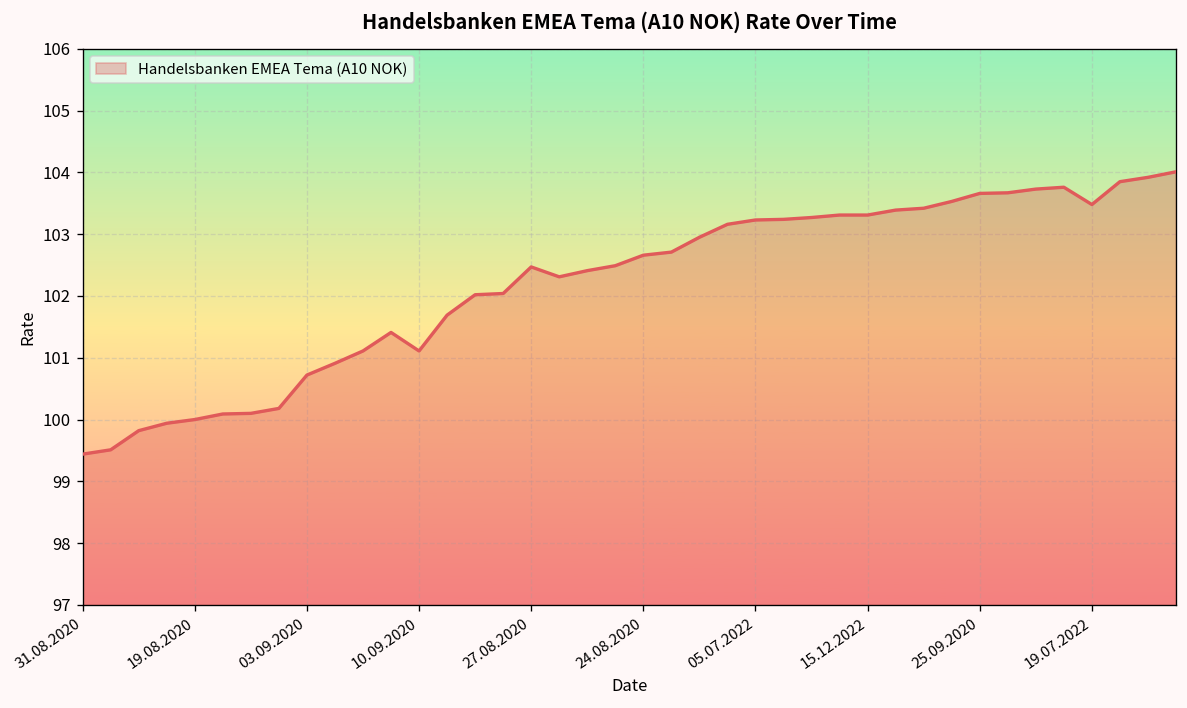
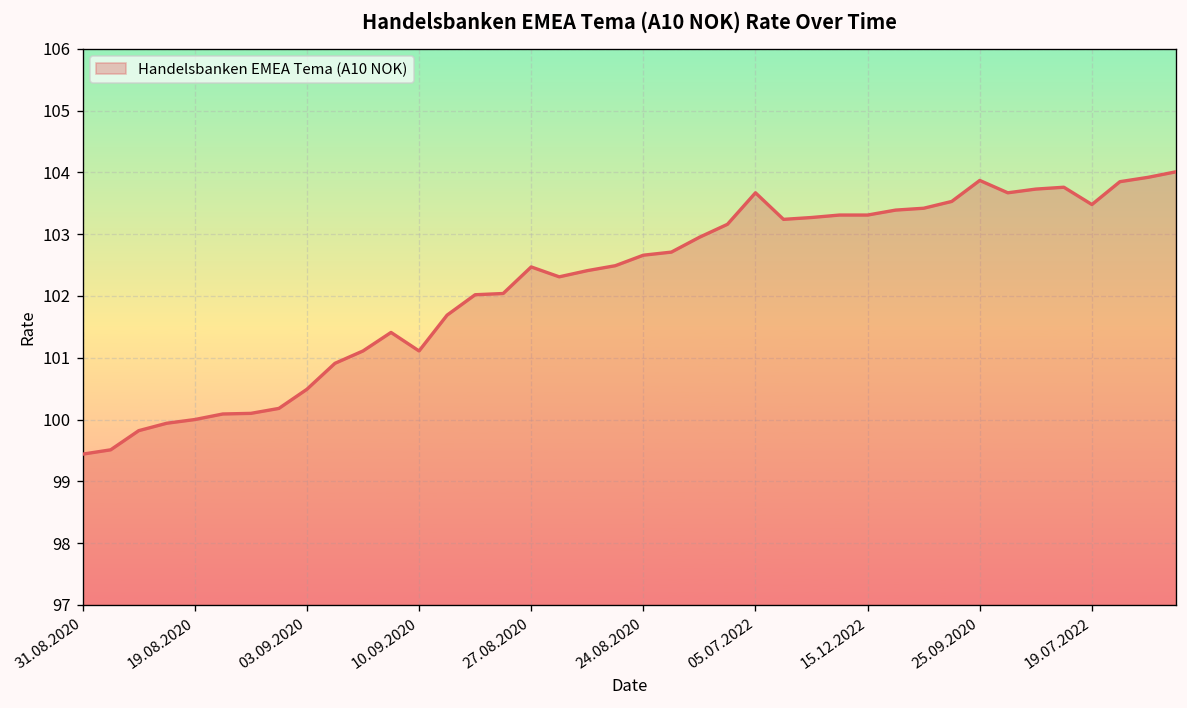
  {
    "31.08.2020": 99.4,
    "19.08.2020": 100.0,
-   "03.09.2020": 100.7,
+   "03.09.2020": 100.5,
    "10.09.2020": 101.1,
    "27.08.2020": 102.5,
    "24.08.2020": 102.7,
-   "05.07.2022": 103.2,
+   "05.07.2022": 103.7,
    "15.12.2022": 103.3,
-   "25.09.2020": 103.7,
+   "25.09.2020": 103.9,
    "19.07.2022": 103.5
  }
